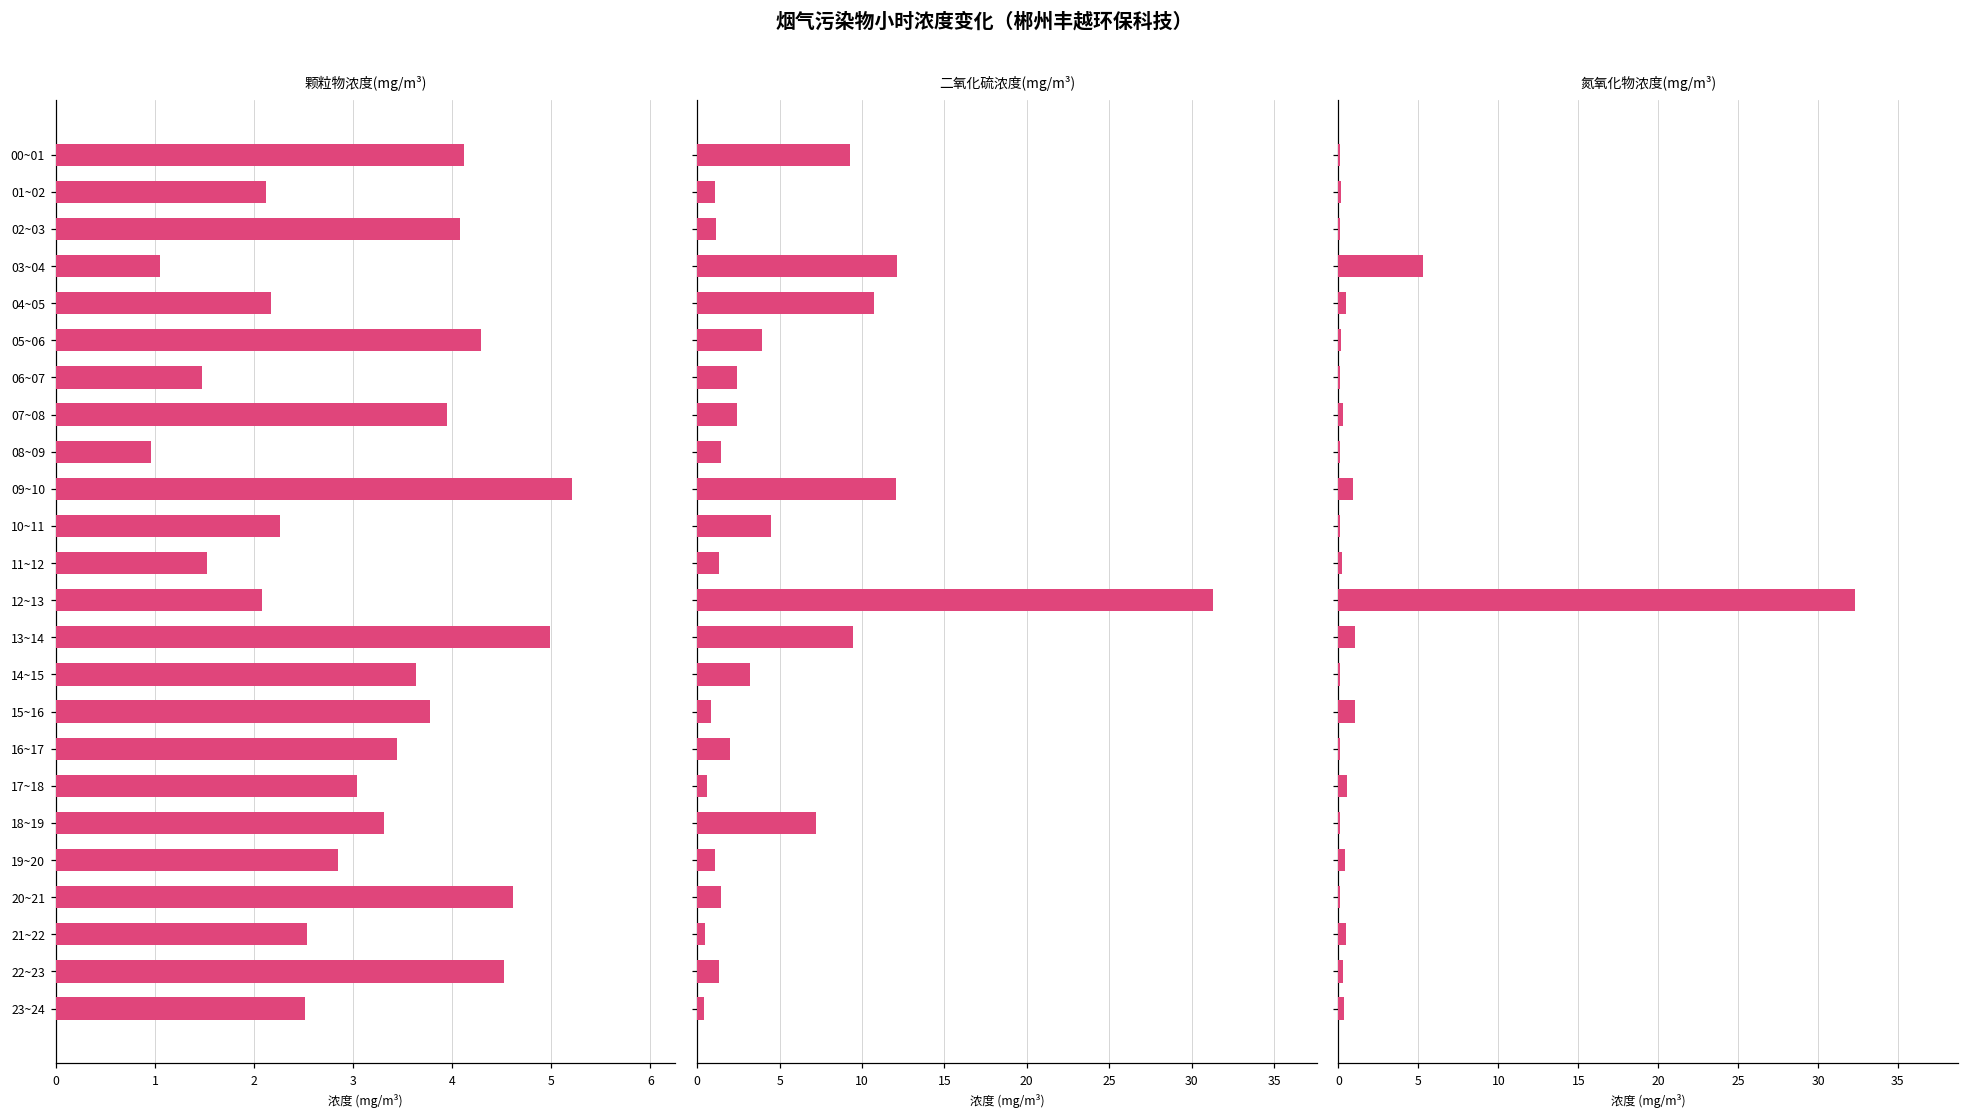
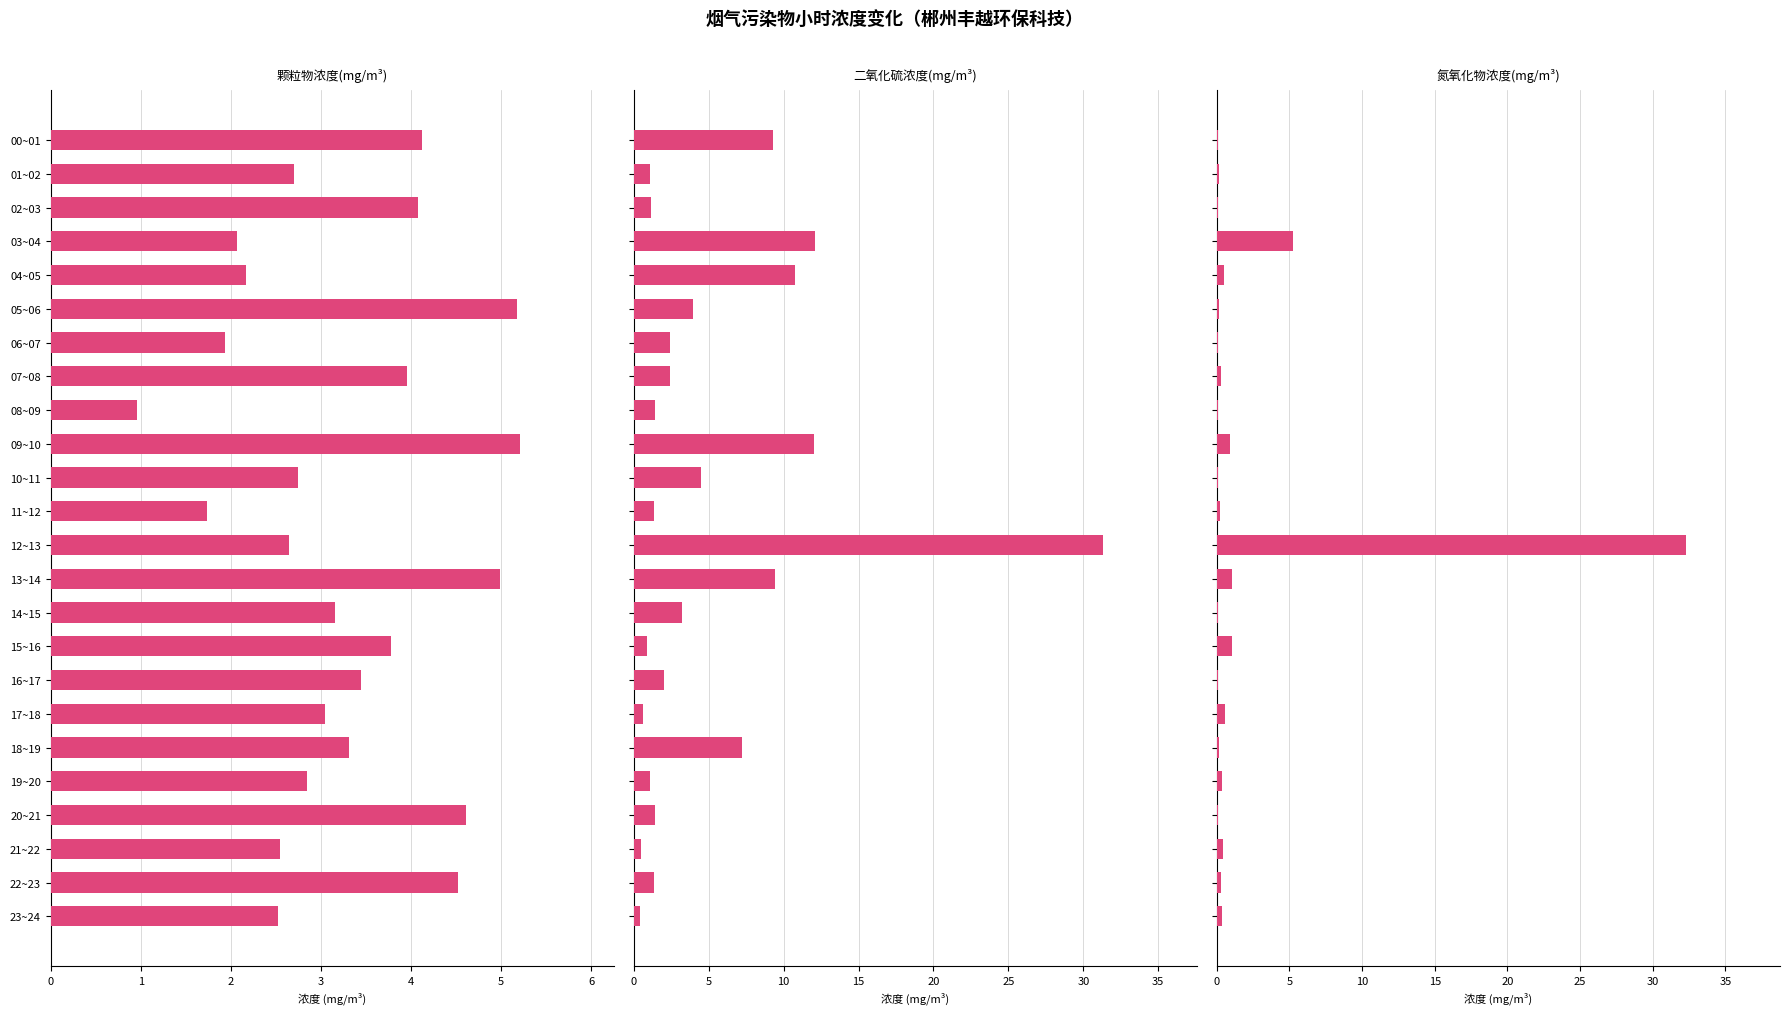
  {
    "颗粒物浓度(mg/m³)": {
      "00~01": 4.1,
-     "01~02": 2.1,
+     "01~02": 2.7,
      "02~03": 4.1,
-     "03~04": 1.1,
+     "03~04": 2.1,
      "04~05": 2.2,
-     "05~06": 4.3,
-     "06~07": 1.5,
+     "05~06": 5.2,
+     "06~07": 1.9,
      "07~08": 4.0,
      "08~09": 1.0,
      "09~10": 5.2,
-     "10~11": 2.3,
-     "11~12": 1.5,
-     "12~13": 2.1,
+     "10~11": 2.7,
+     "11~12": 1.7,
+     "12~13": 2.7,
      "13~14": 5.0,
-     "14~15": 3.6,
+     "14~15": 3.2,
      "15~16": 3.8,
      "16~17": 3.4,
      "17~18": 3.0,
      "18~19": 3.3,
      "19~20": 2.9,
      "20~21": 4.6,
      "21~22": 2.5,
      "22~23": 4.5,
      "23~24": 2.5
    }
  }
